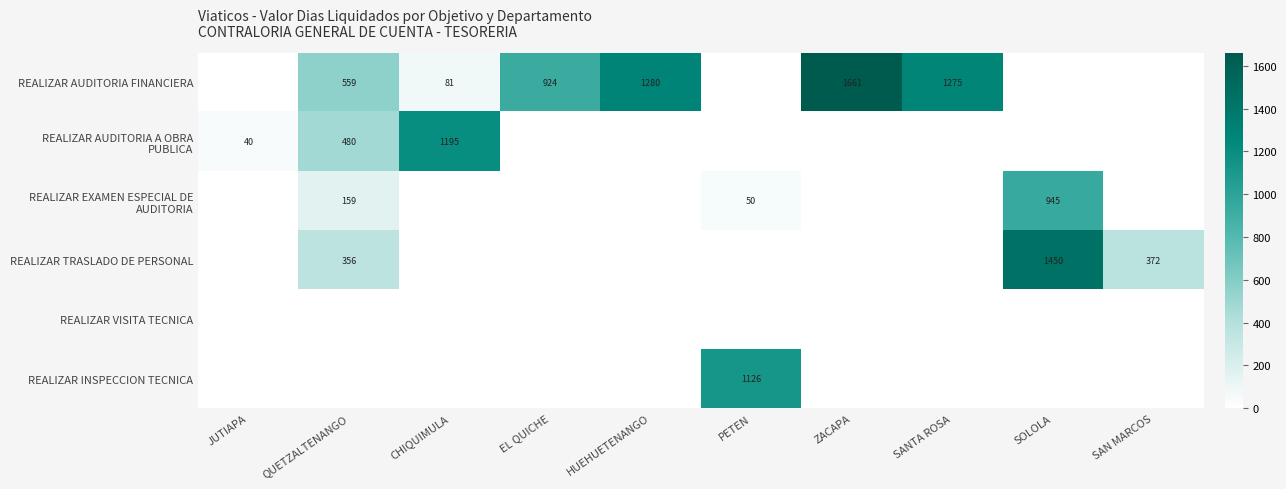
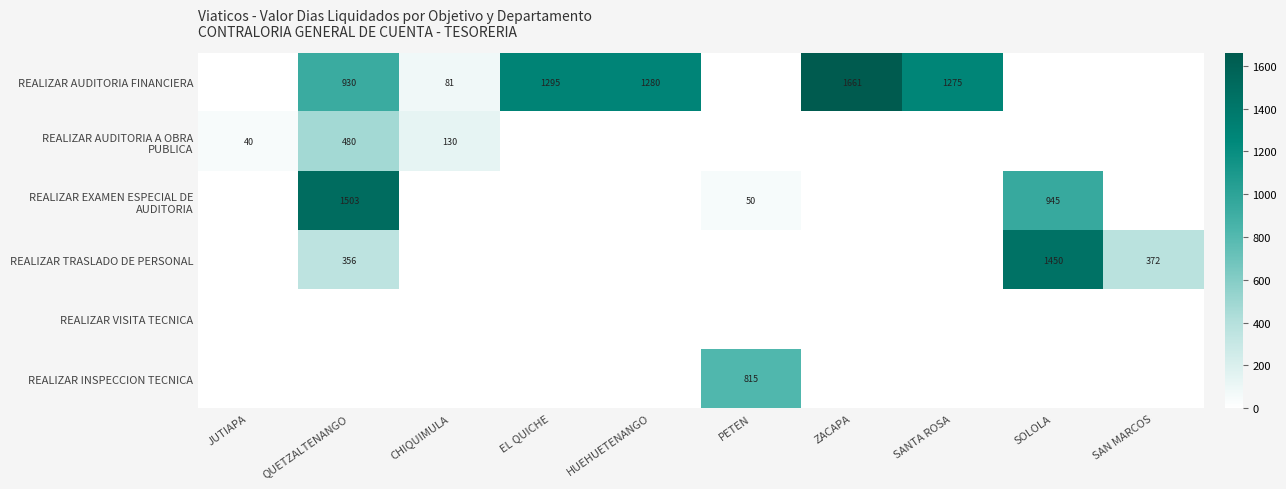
  {
    "REALIZAR AUDITORIA FINANCIERA": {
-     "QUETZALTENANGO": 559,
+     "QUETZALTENANGO": 930,
      "CHIQUIMULA": 81,
-     "EL QUICHE": 924,
+     "EL QUICHE": 1295,
      "HUEHUETENANGO": 1280,
      "ZACAPA": 1661,
      "SANTA ROSA": 1275
    },
    "REALIZAR AUDITORIA A OBRA PUBLICA": {
      "JUTIAPA": 40,
      "QUETZALTENANGO": 480,
-     "CHIQUIMULA": 1195
+     "CHIQUIMULA": 130
    },
    "REALIZAR EXAMEN ESPECIAL DE AUDITORIA": {
-     "QUETZALTENANGO": 159,
+     "QUETZALTENANGO": 1503,
      "PETEN": 50,
      "SOLOLA": 945
    },
    "REALIZAR TRASLADO DE PERSONAL": {
      "QUETZALTENANGO": 356,
      "SOLOLA": 1450,
      "SAN MARCOS": 372
    },
    "REALIZAR INSPECCION TECNICA": {
-     "PETEN": 1126
+     "PETEN": 815
    }
  }
